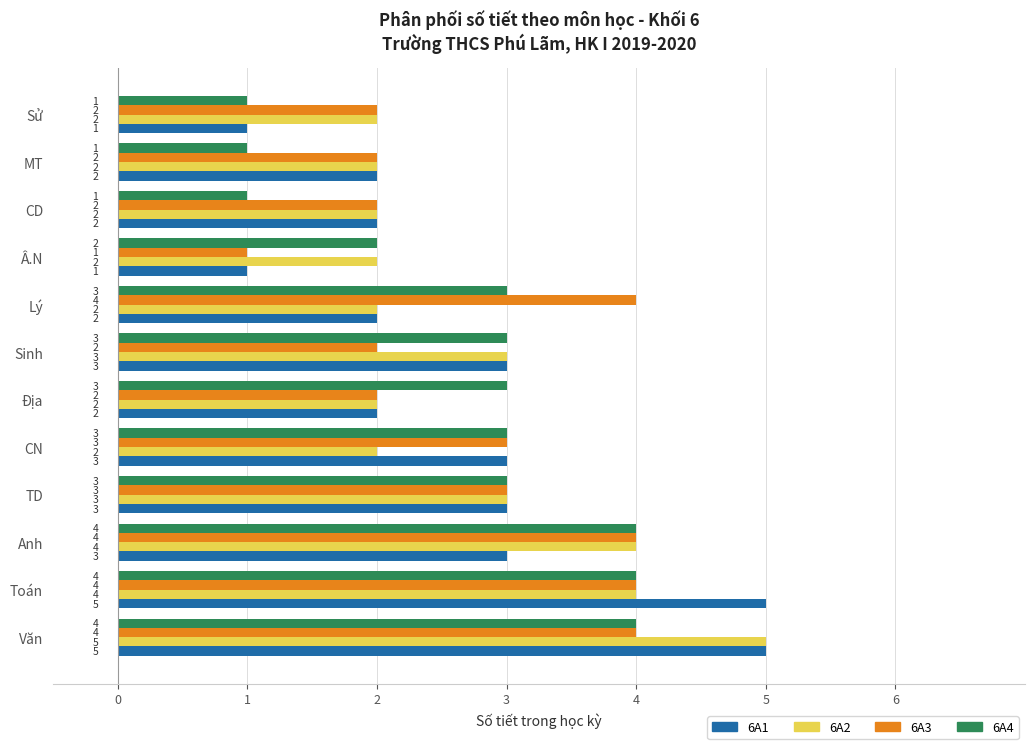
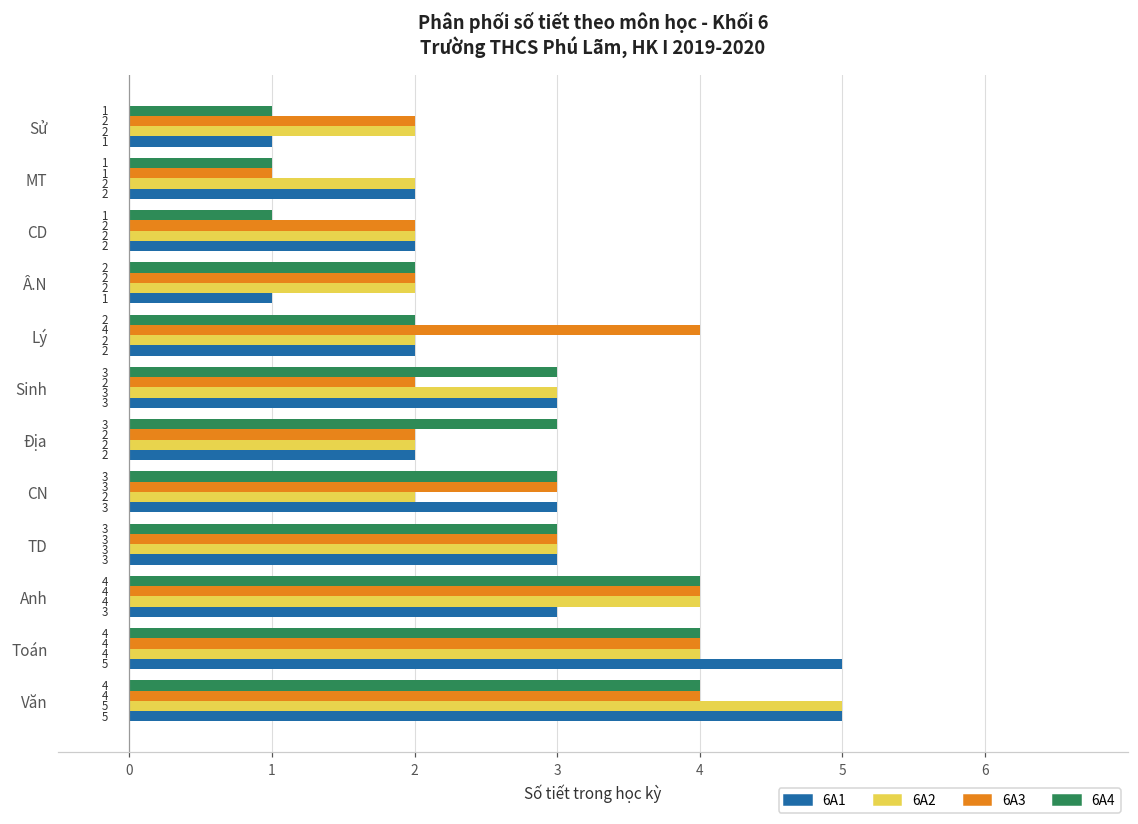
  {
    "6A1": {
      "Sử": 1.00,
      "MT": 2.00,
      "CD": 2.00,
      "Â.N": 1.00,
      "Lý": 2.00,
      "Sinh": 3.00,
      "Địa": 2.00,
      "CN": 3.00,
      "TD": 3.00,
      "Anh": 3.00,
      "Toán": 5.00,
      "Văn": 5.00
    },
    "6A2": {
      "Sử": 2.00,
      "MT": 2.00,
      "CD": 2.00,
      "Â.N": 2.00,
      "Lý": 2.00,
      "Sinh": 3.00,
      "Địa": 2.00,
      "CN": 2.00,
      "TD": 3.00,
      "Anh": 4.00,
      "Toán": 4.00,
      "Văn": 5.00
    },
    "6A3": {
-     "MT": 2,
-     "Â.N": 1
+     "MT": 1,
+     "Â.N": 2
    },
    "6A4": {
-     "Lý": 3
+     "Lý": 2
    }
  }
